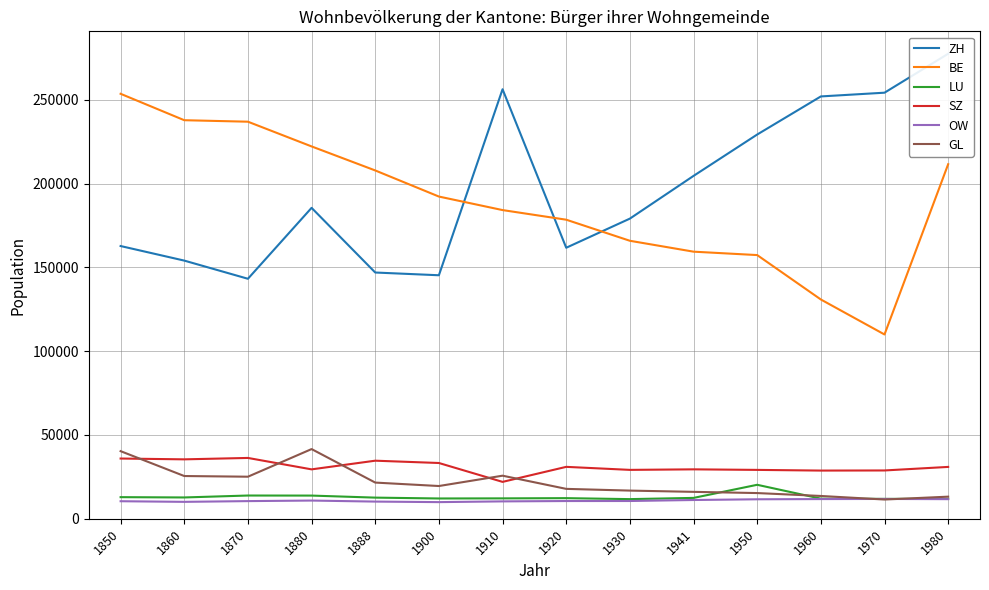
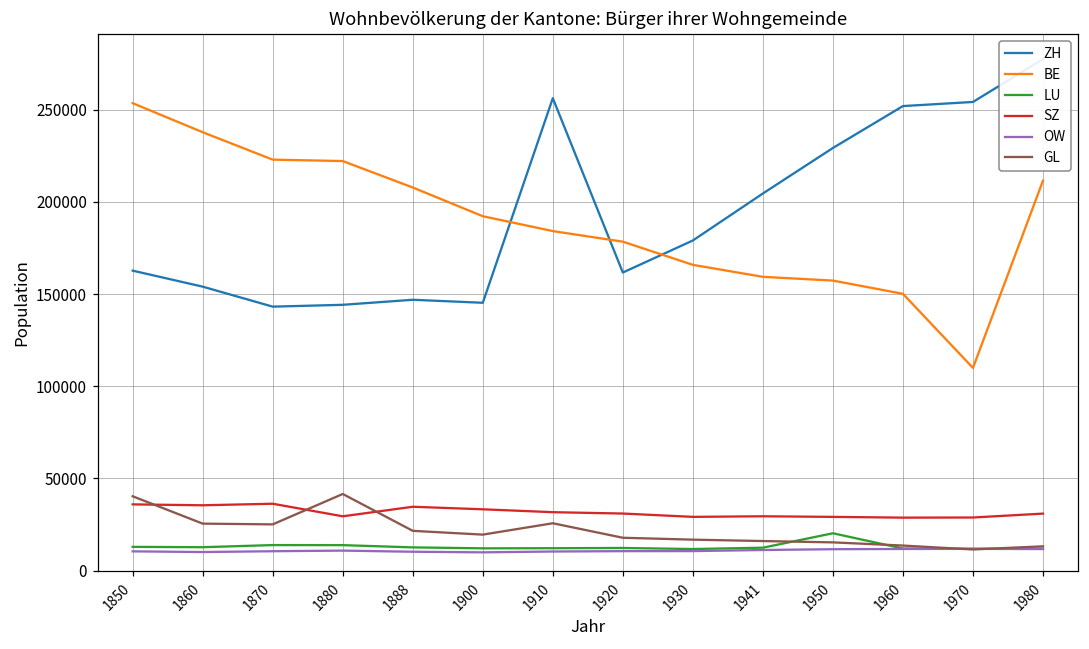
  {
    "ZH": {
      "1850": 163000,
      "1860": 154000,
      "1870": 143000,
-     "1880": 186000,
+     "1880": 144000,
      "1888": 147000,
      "1900": 145000,
      "1910": 256000,
      "1920": 162000,
      "1930": 179000,
      "1941": 205000,
      "1950": 229000,
      "1960": 252000,
      "1970": 254000
    },
    "BE": {
      "1850": 254000,
      "1860": 238000,
-     "1870": 237000,
+     "1870": 223000,
      "1880": 222000,
      "1888": 208000,
      "1900": 192000,
      "1910": 184000,
      "1920": 178000,
      "1930": 166000,
      "1941": 159000,
      "1950": 157000,
-     "1960": 131000,
+     "1960": 150000,
      "1970": 110000,
      "1980": 212000
    },
    "LU": {
      "1850": 13000,
      "1860": 13000,
      "1870": 14000,
      "1880": 14000,
      "1888": 13000,
      "1900": 12000,
      "1910": 12000,
      "1920": 12000,
      "1950": 20000
    },
    "SZ": {
      "1850": 36000,
      "1860": 35000,
      "1870": 36000,
      "1880": 29000,
      "1888": 35000,
      "1900": 33000,
-     "1910": 22000,
+     "1910": 32000,
      "1920": 31000,
      "1930": 29000,
      "1941": 29000,
      "1950": 29000,
      "1960": 29000,
      "1970": 29000,
      "1980": 31000
    },
    "OW": {
      "1850": 10000,
      "1860": 10000,
      "1870": 11000,
      "1880": 11000,
      "1888": 10000,
      "1900": 10000,
      "1910": 10000,
      "1920": 11000,
      "1950": 12000
    },
    "GL": {
      "1850": 40000,
      "1860": 25000,
      "1870": 25000,
      "1880": 42000,
      "1888": 22000,
      "1900": 20000,
      "1910": 26000,
      "1920": 18000,
      "1930": 17000,
      "1941": 16000,
      "1950": 15000,
      "1960": 14000
    }
  }
